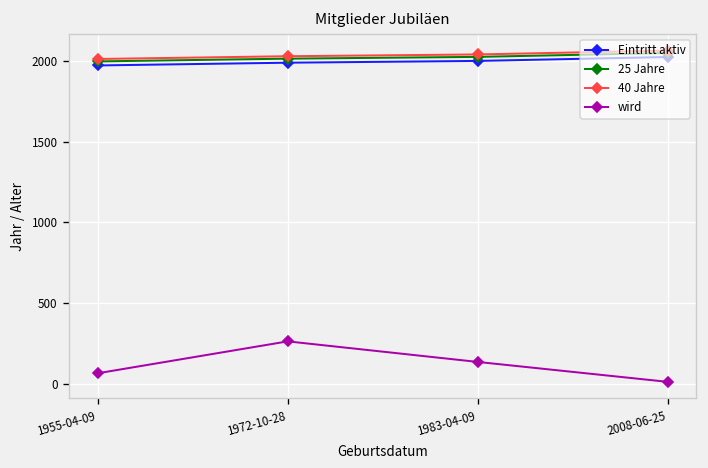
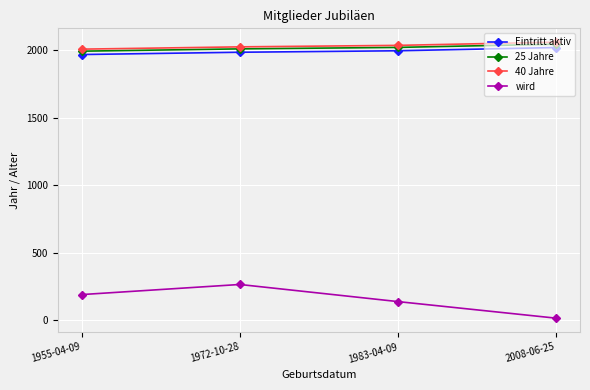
  {
    "Eintritt aktiv": {
      "1955-04-09": 1970,
      "1972-10-28": 1990,
      "1983-04-09": 2000
    },
    "wird": {
-     "1955-04-09": 70,
+     "1955-04-09": 190,
      "1972-10-28": 270,
      "1983-04-09": 140,
      "2008-06-25": 20
    }
  }
